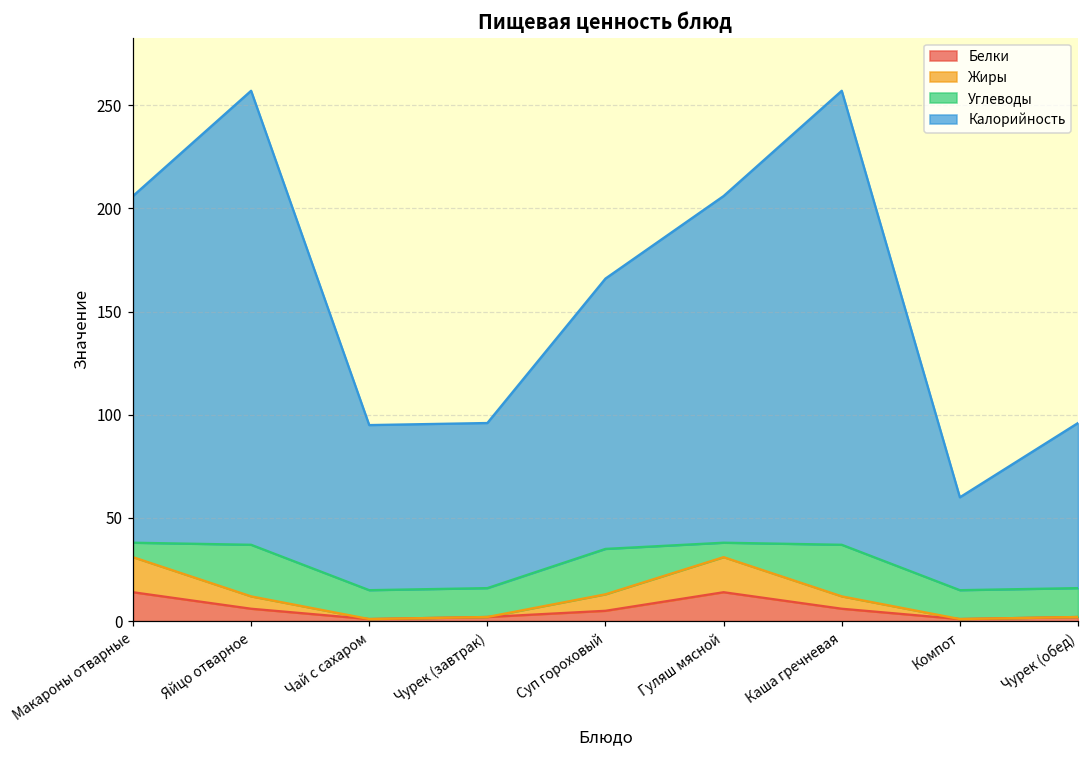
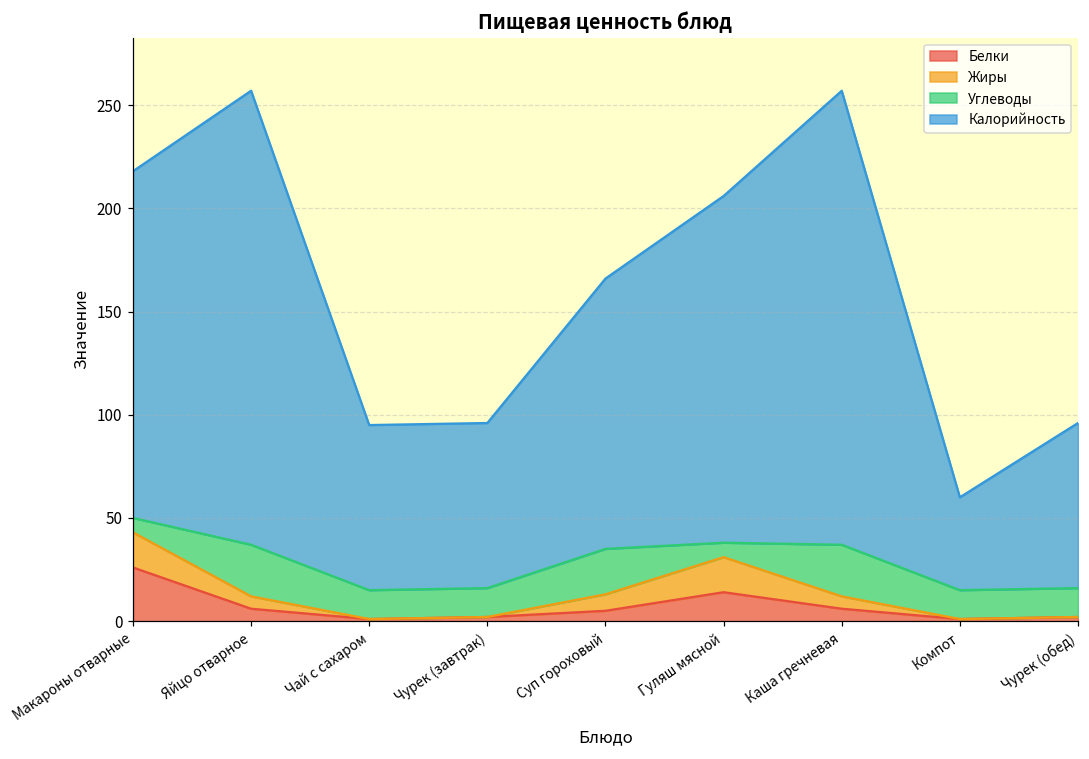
  {
    "Белки": {
-     "Макароны отварные": 14,
+     "Макароны отварные": 26,
      "Яйцо отварное": 6,
      "Суп гороховый": 5,
      "Гуляш мясной": 14,
      "Каша гречневая": 6
    },
    "Жиры": {
      "Макароны отварные": 17,
      "Яйцо отварное": 6,
      "Суп гороховый": 8,
      "Гуляш мясной": 17,
      "Каша гречневая": 6
    },
    "Углеводы": {
      "Макароны отварные": 7,
      "Яйцо отварное": 25,
      "Чай с сахаром": 14,
      "Чурек (завтрак)": 14,
      "Суп гороховый": 22,
      "Гуляш мясной": 7,
      "Каша гречневая": 25,
      "Компот": 14,
      "Чурек (обед)": 14
    },
    "Калорийность": {
      "Макароны отварные": 168,
      "Яйцо отварное": 220,
      "Чай с сахаром": 80,
      "Чурек (завтрак)": 80,
      "Суп гороховый": 131,
      "Гуляш мясной": 168,
      "Каша гречневая": 220,
      "Компот": 45,
      "Чурек (обед)": 80
    }
  }
